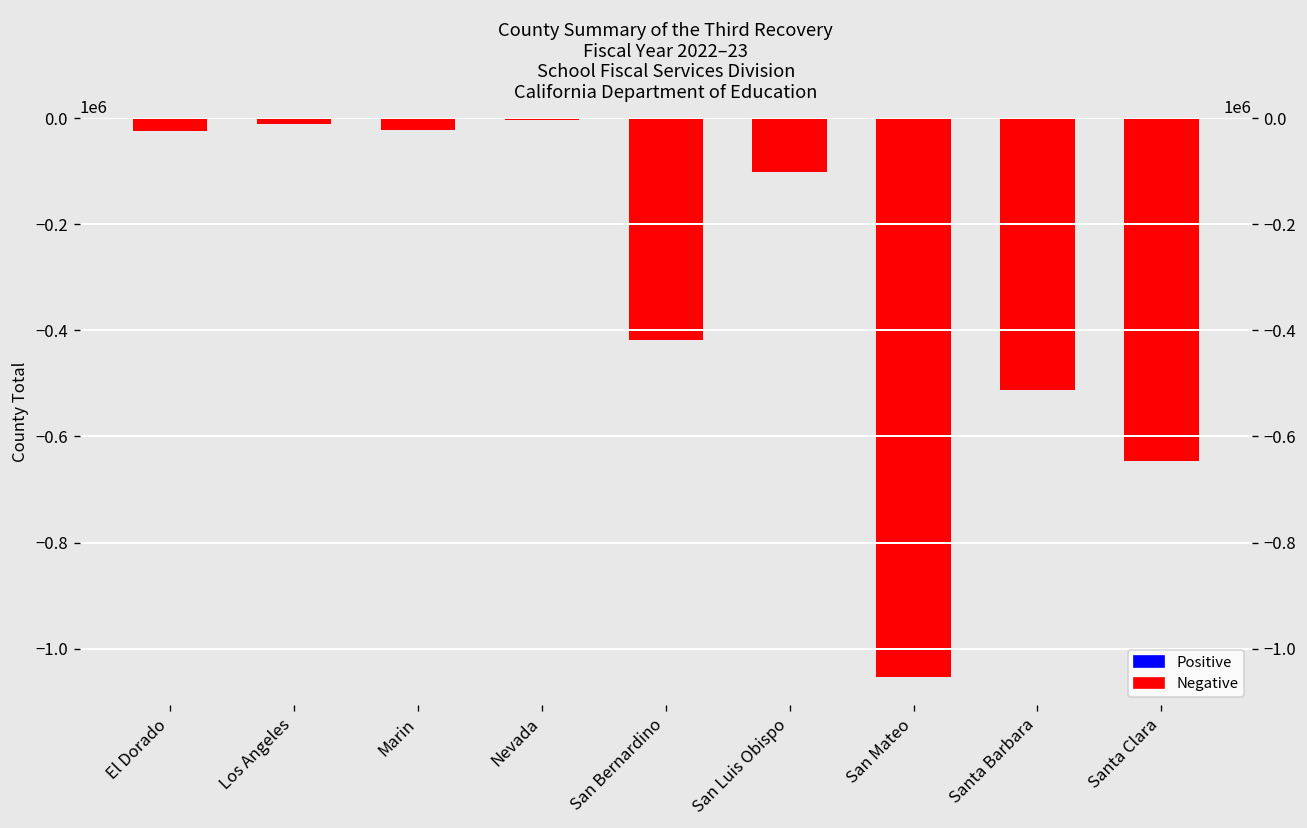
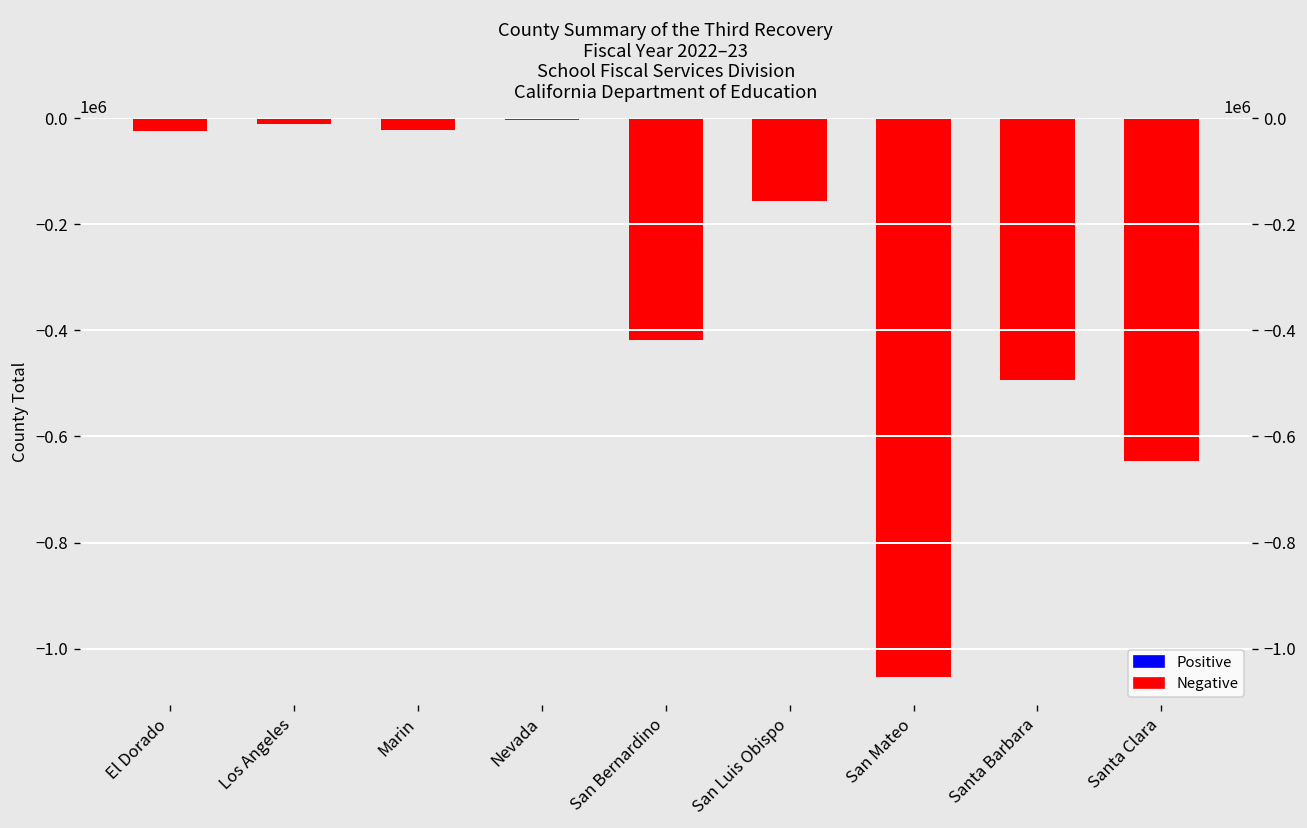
  {
    "El Dorado": -20000,
    "Los Angeles": -10000,
    "Marin": -20000,
    "San Bernardino": -420000,
-   "San Luis Obispo": -100000,
+   "San Luis Obispo": -160000,
    "San Mateo": -1050000,
-   "Santa Barbara": -510000,
+   "Santa Barbara": -490000,
    "Santa Clara": -650000
  }
